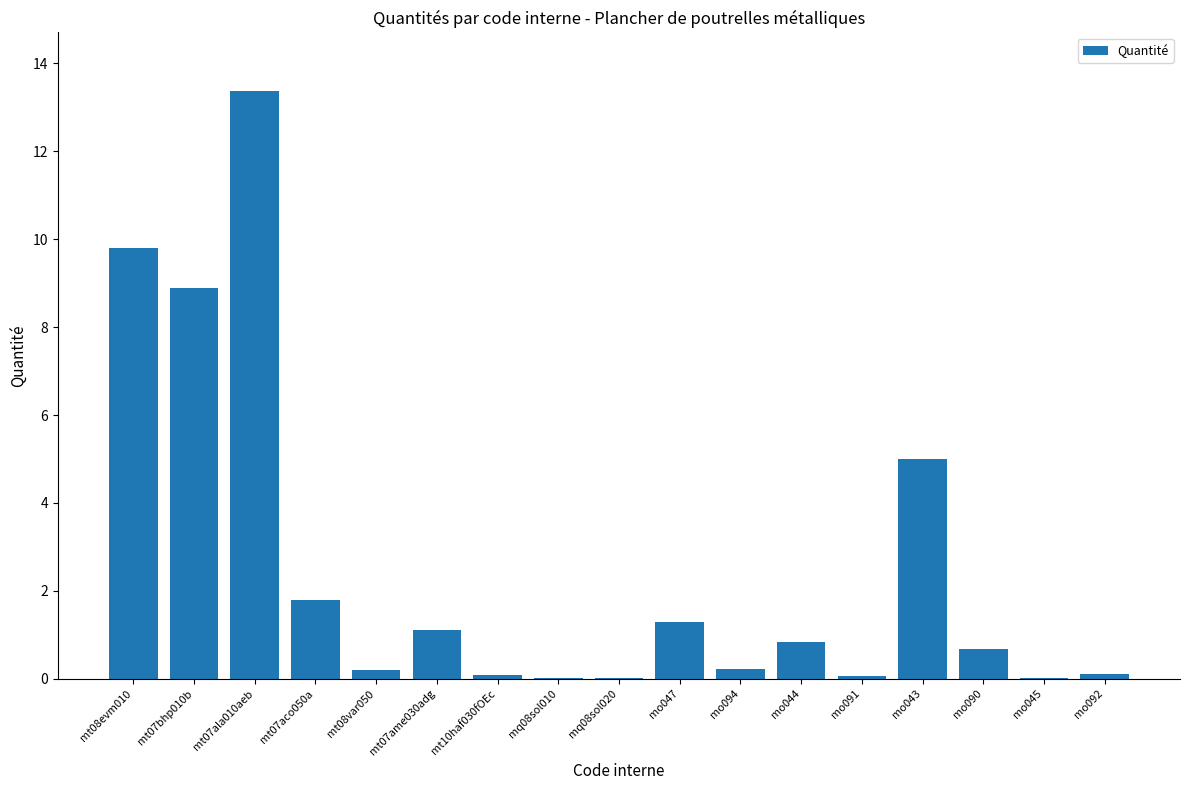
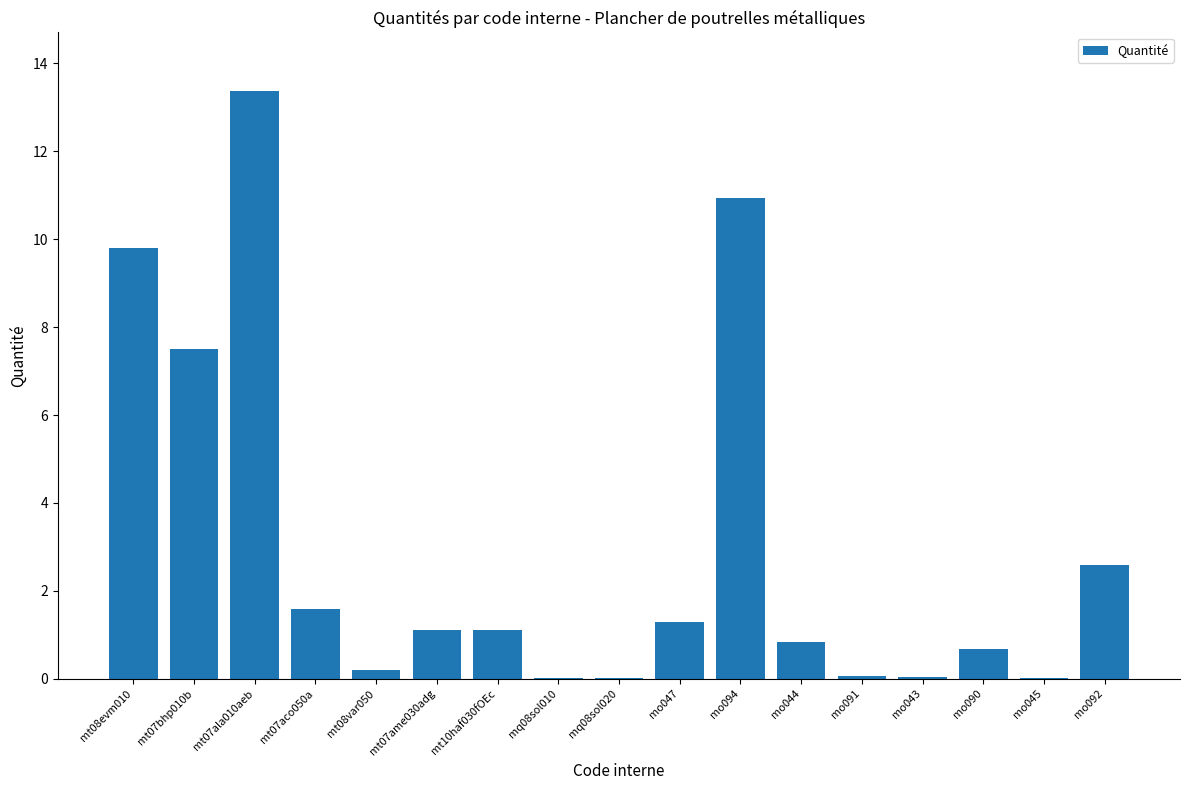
  {
    "mt08evm010": 9.8,
-   "mt07bhp010b": 8.9,
+   "mt07bhp010b": 7.5,
    "mt07ala010aeb": 13.4,
-   "mt07aco050a": 1.8,
+   "mt07aco050a": 1.6,
    "mt08var050": 0.2,
    "mt07ame030adg": 1.1,
-   "mt10haf030fOEc": 0.1,
+   "mt10haf030fOEc": 1.1,
    "mo047": 1.3,
-   "mo094": 0.2,
+   "mo094": 10.9,
    "mo044": 0.8,
    "mo091": 0.1,
-   "mo043": 5.0,
+   "mo043": 0.0,
    "mo090": 0.7,
-   "mo092": 0.1
+   "mo092": 2.6
  }
